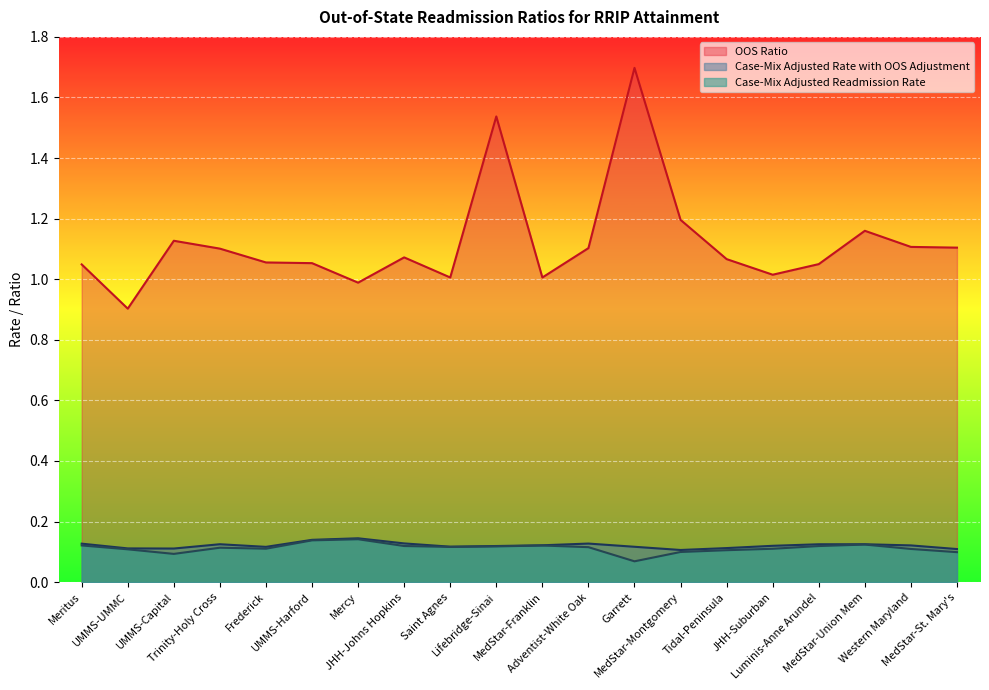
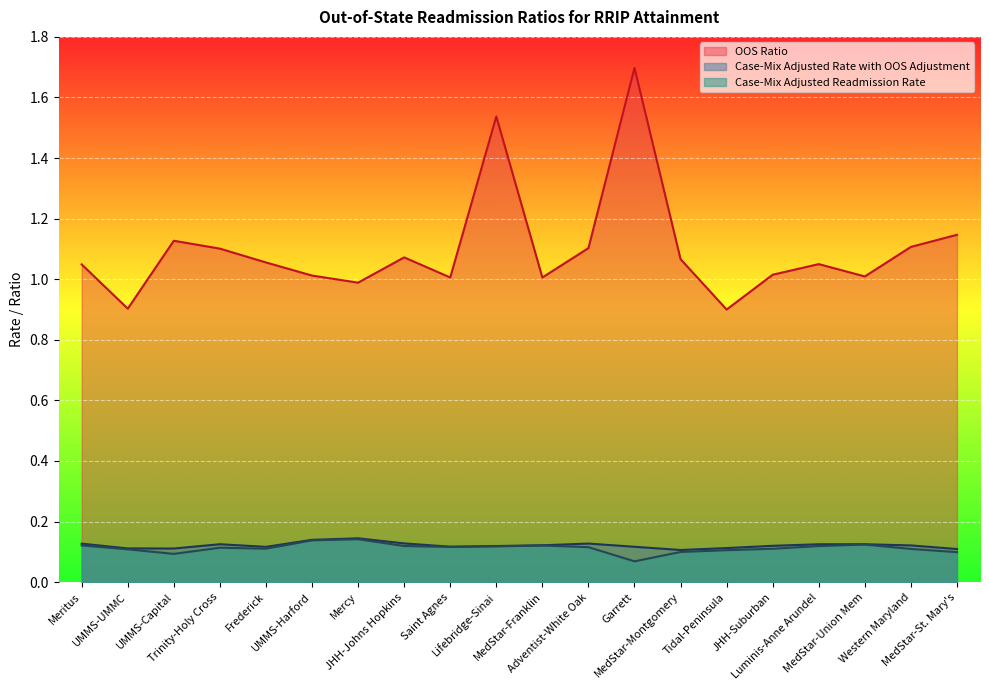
  {
    "OOS Ratio": {
      "Meritus": 1.05,
      "UMMS-UMMC": 0.90,
      "UMMS-Capital": 1.13,
      "Trinity-Holy Cross": 1.10,
      "Frederick": 1.06,
-     "UMMS-Harford": 1.05,
+     "UMMS-Harford": 1.01,
      "Mercy": 0.99,
      "JHH-Johns Hopkins": 1.07,
      "Saint Agnes": 1.01,
      "Lifebridge-Sinai": 1.54,
      "MedStar-Franklin": 1.01,
      "Adventist-White Oak": 1.10,
      "Garrett": 1.70,
-     "MedStar-Montgomery": 1.20,
-     "Tidal-Peninsula": 1.07,
+     "MedStar-Montgomery": 1.07,
+     "Tidal-Peninsula": 0.90,
      "JHH-Suburban": 1.01,
      "Luminis-Anne Arundel": 1.05,
-     "MedStar-Union Mem": 1.16,
+     "MedStar-Union Mem": 1.01,
      "Western Maryland": 1.11,
-     "MedStar-St. Mary's": 1.10
+     "MedStar-St. Mary's": 1.15
    }
  }
